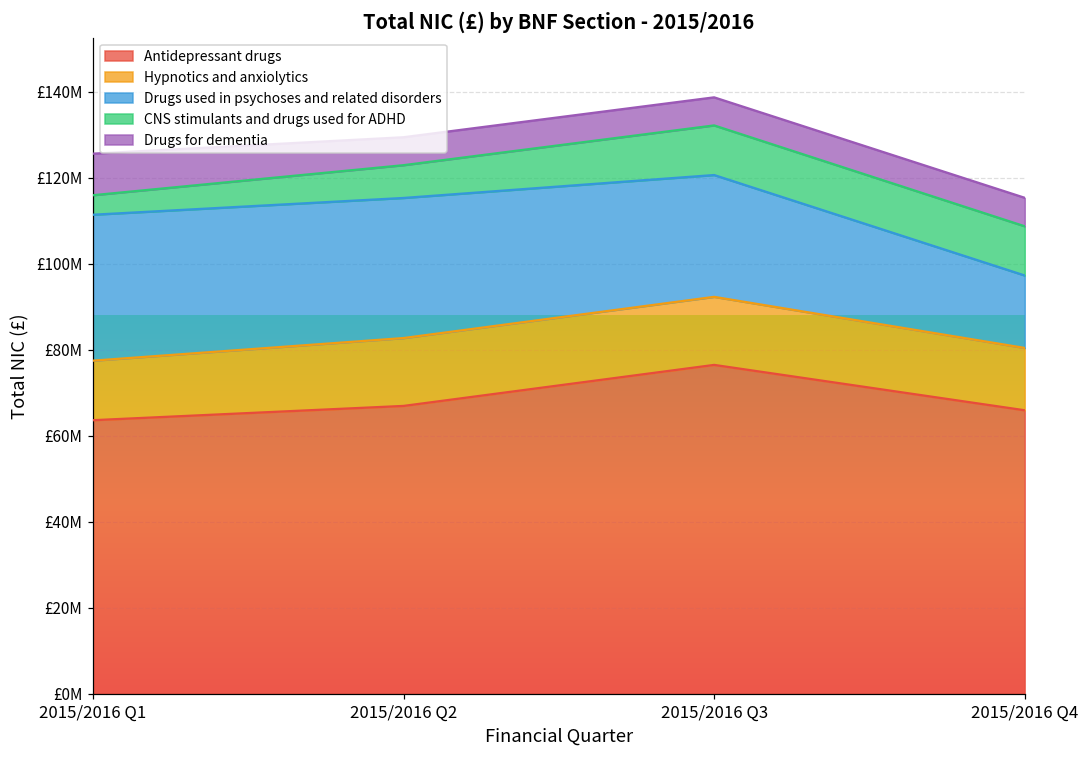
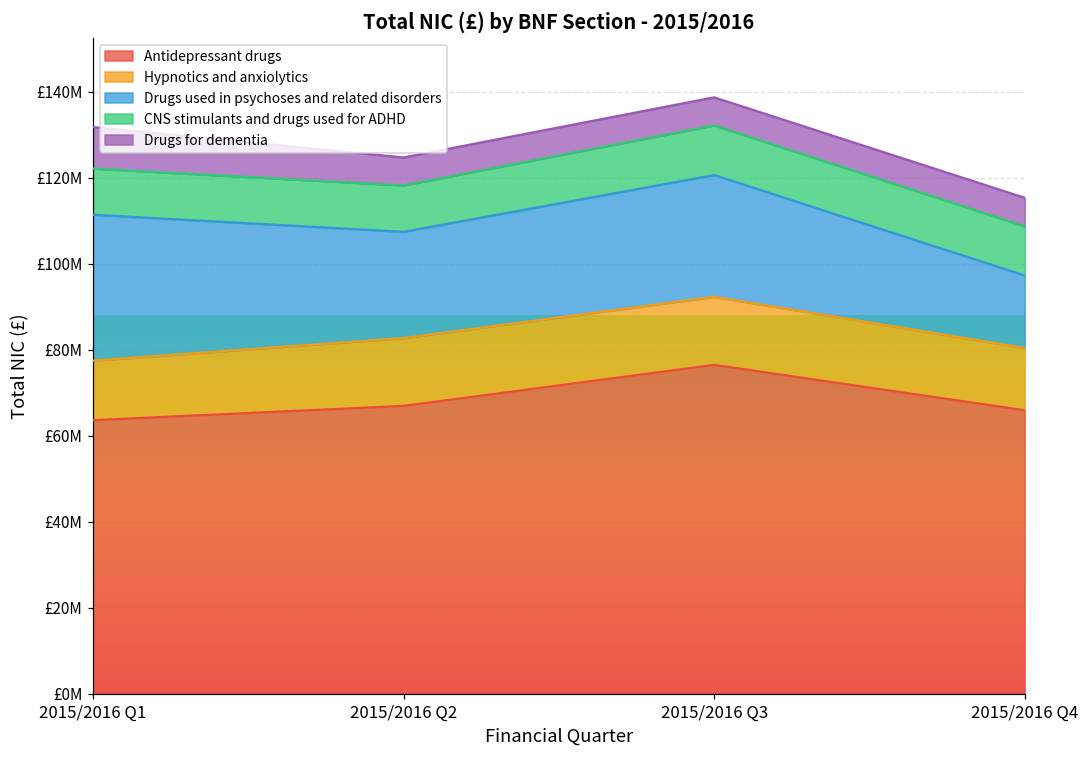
  {
    "Antidepressant drugs": {
      "2015/2016 Q1": "£64000000",
      "2015/2016 Q2": "£67000000",
      "2015/2016 Q3": "£76000000",
      "2015/2016 Q4": "£66000000"
    },
    "Hypnotics and anxiolytics": {
      "2015/2016 Q1": "£14000000",
      "2015/2016 Q2": "£16000000",
      "2015/2016 Q3": "£16000000",
      "2015/2016 Q4": "£14000000"
    },
    "Drugs used in psychoses and related disorders": {
      "2015/2016 Q1": "£34000000",
-     "2015/2016 Q2": "£33000000",
+     "2015/2016 Q2": "£25000000",
      "2015/2016 Q3": "£28000000",
      "2015/2016 Q4": "£17000000"
    },
    "CNS stimulants and drugs used for ADHD": {
-     "2015/2016 Q1": "£5000000",
-     "2015/2016 Q2": "£8000000",
+     "2015/2016 Q1": "£11000000",
+     "2015/2016 Q2": "£11000000",
      "2015/2016 Q3": "£12000000",
      "2015/2016 Q4": "£11000000"
    },
    "Drugs for dementia": {
      "2015/2016 Q1": "£10000000",
      "2015/2016 Q3": "£7000000",
      "2015/2016 Q4": "£7000000"
    }
  }
